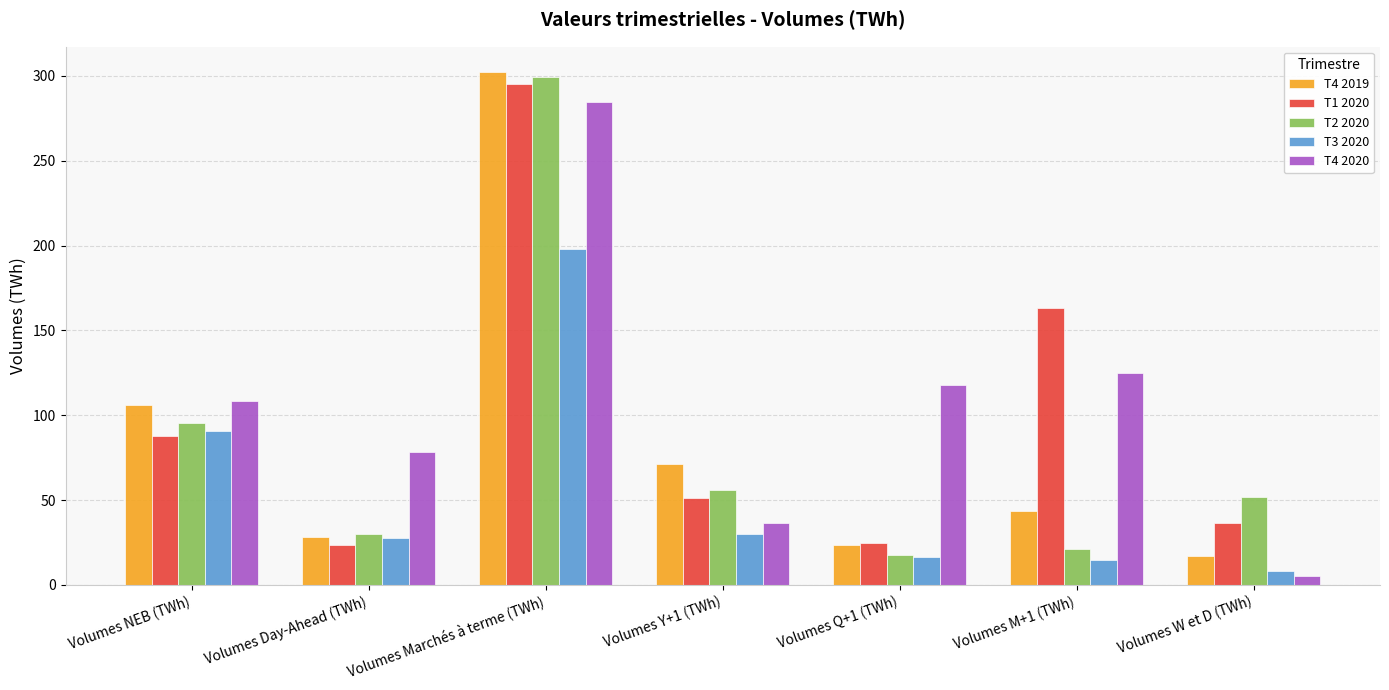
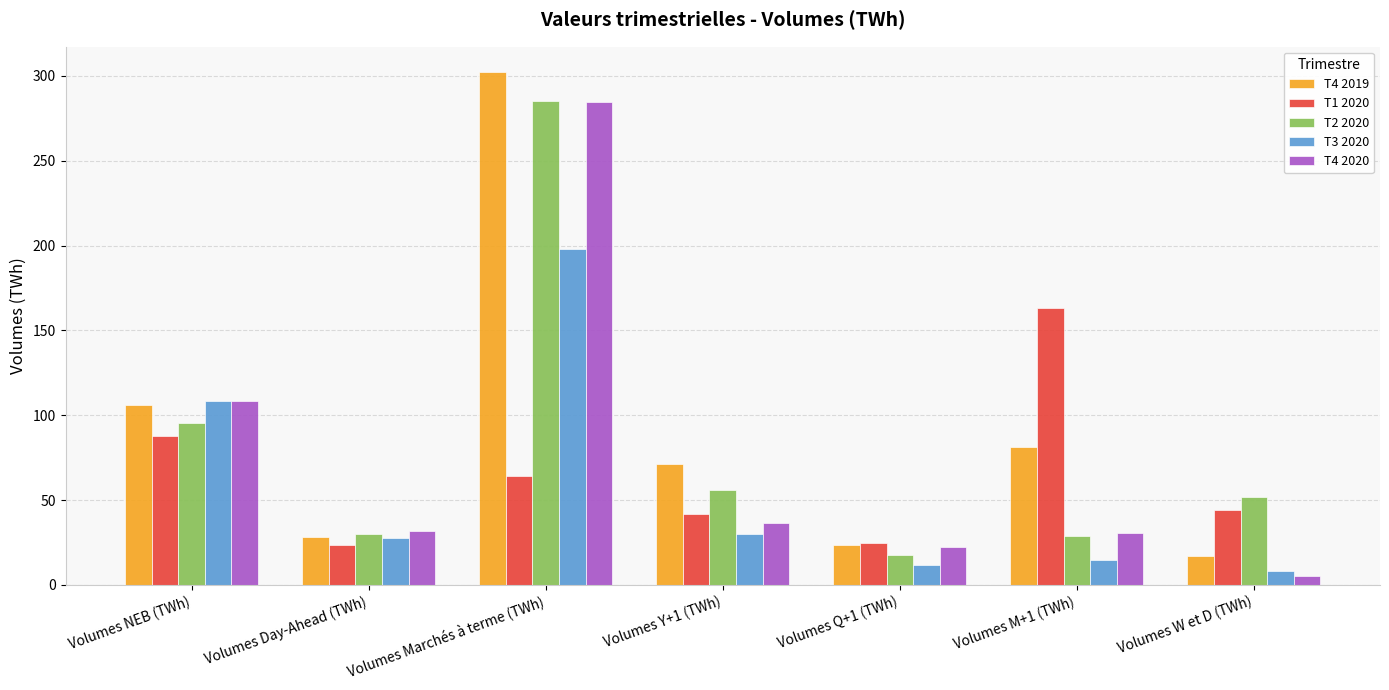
  {
    "T4 2019": {
      "Volumes NEB (TWh)": 106,
      "Volumes Day-Ahead (TWh)": 28,
      "Volumes Marchés à terme (TWh)": 302,
      "Volumes Y+1 (TWh)": 71,
      "Volumes Q+1 (TWh)": 24,
-     "Volumes M+1 (TWh)": 43,
+     "Volumes M+1 (TWh)": 81,
      "Volumes W et D (TWh)": 17
    },
    "T1 2020": {
      "Volumes NEB (TWh)": 88,
      "Volumes Day-Ahead (TWh)": 23,
-     "Volumes Marchés à terme (TWh)": 296,
-     "Volumes Y+1 (TWh)": 51,
+     "Volumes Marchés à terme (TWh)": 64,
+     "Volumes Y+1 (TWh)": 42,
      "Volumes Q+1 (TWh)": 25,
      "Volumes M+1 (TWh)": 163,
-     "Volumes W et D (TWh)": 37
+     "Volumes W et D (TWh)": 44
    },
    "T2 2020": {
      "Volumes NEB (TWh)": 95,
      "Volumes Day-Ahead (TWh)": 30,
-     "Volumes Marchés à terme (TWh)": 300,
+     "Volumes Marchés à terme (TWh)": 285,
      "Volumes Y+1 (TWh)": 56,
      "Volumes Q+1 (TWh)": 17,
-     "Volumes M+1 (TWh)": 21,
+     "Volumes M+1 (TWh)": 29,
      "Volumes W et D (TWh)": 52
    },
    "T3 2020": {
-     "Volumes NEB (TWh)": 90,
+     "Volumes NEB (TWh)": 108,
      "Volumes Day-Ahead (TWh)": 27,
      "Volumes Marchés à terme (TWh)": 198,
      "Volumes Y+1 (TWh)": 30,
-     "Volumes Q+1 (TWh)": 16,
+     "Volumes Q+1 (TWh)": 12,
      "Volumes M+1 (TWh)": 15,
      "Volumes W et D (TWh)": 8
    },
    "T4 2020": {
      "Volumes NEB (TWh)": 108,
-     "Volumes Day-Ahead (TWh)": 78,
+     "Volumes Day-Ahead (TWh)": 31,
      "Volumes Marchés à terme (TWh)": 284,
      "Volumes Y+1 (TWh)": 37,
-     "Volumes Q+1 (TWh)": 118,
-     "Volumes M+1 (TWh)": 125,
+     "Volumes Q+1 (TWh)": 22,
+     "Volumes M+1 (TWh)": 31,
      "Volumes W et D (TWh)": 5
    }
  }
